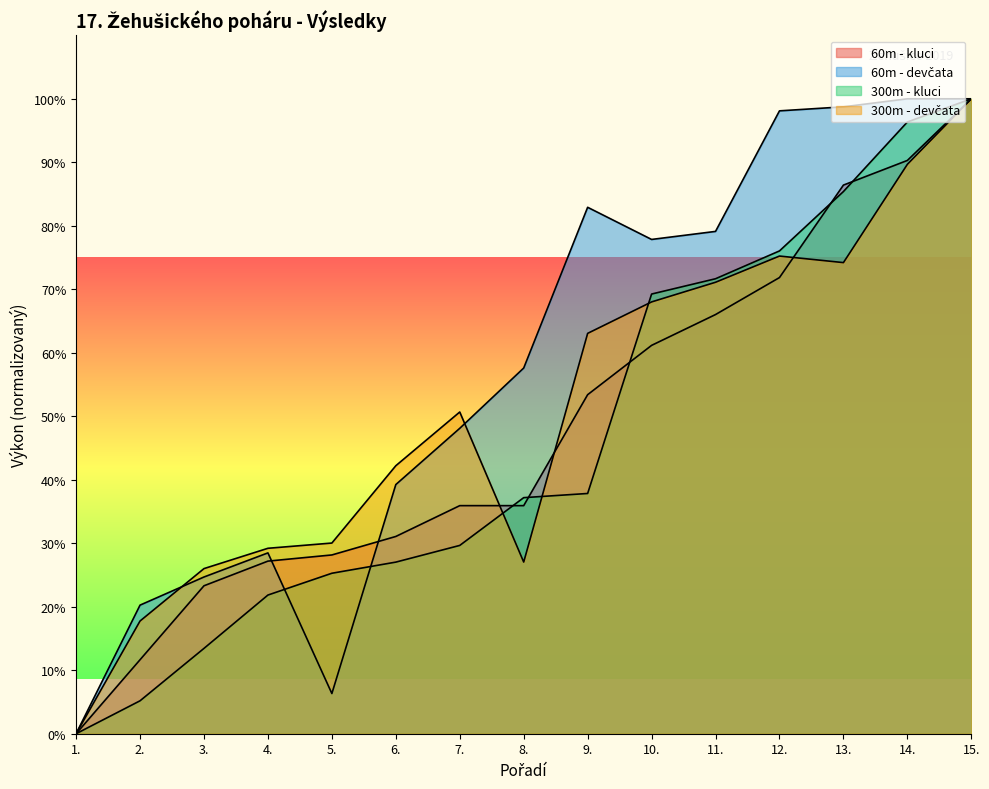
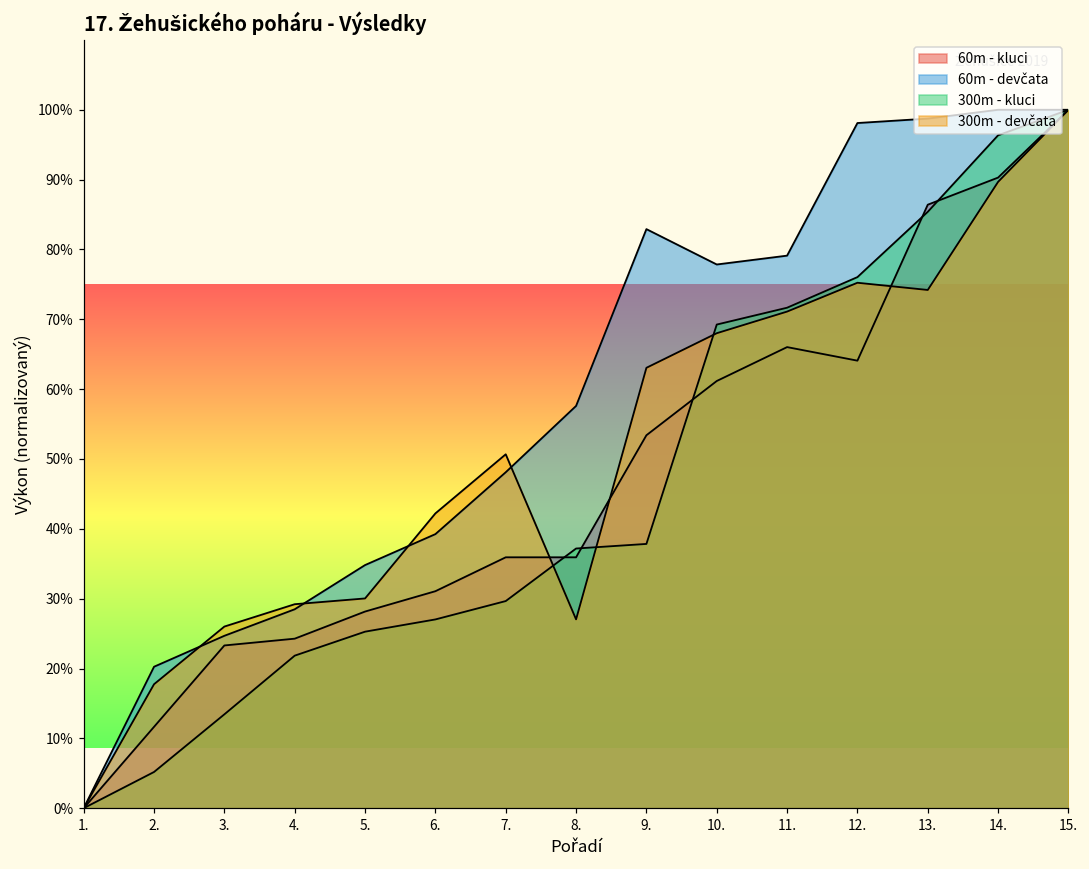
  {
    "60m - kluci": {
      "2.": "12%",
      "3.": "23%",
-     "4.": "27%",
+     "4.": "24%",
      "5.": "28%",
      "6.": "31%",
      "7.": "36%",
      "8.": "36%",
      "9.": "53%",
      "10.": "61%",
      "11.": "66%",
-     "12.": "72%",
+     "12.": "64%",
      "13.": "86%",
      "14.": "90%"
    },
    "60m - devčata": {
      "2.": "20%",
      "3.": "25%",
      "4.": "28%",
-     "5.": "6%",
+     "5.": "35%",
      "6.": "39%",
      "7.": "48%",
      "8.": "58%",
      "9.": "83%",
      "10.": "78%",
      "11.": "79%",
      "12.": "98%"
    },
    "300m - kluci": {
      "2.": "5%",
      "3.": "13%",
      "4.": "22%",
      "5.": "25%",
      "6.": "27%",
      "7.": "30%",
      "8.": "37%",
      "9.": "38%",
      "10.": "69%",
      "11.": "72%",
      "12.": "76%",
      "13.": "85%"
    },
    "300m - devčata": {
      "2.": "18%",
      "3.": "26%",
      "4.": "29%",
      "5.": "30%",
      "6.": "42%",
      "7.": "51%",
      "8.": "27%",
      "9.": "63%",
      "10.": "68%",
      "11.": "71%",
      "12.": "75%",
      "13.": "74%",
      "14.": "90%"
    }
  }
